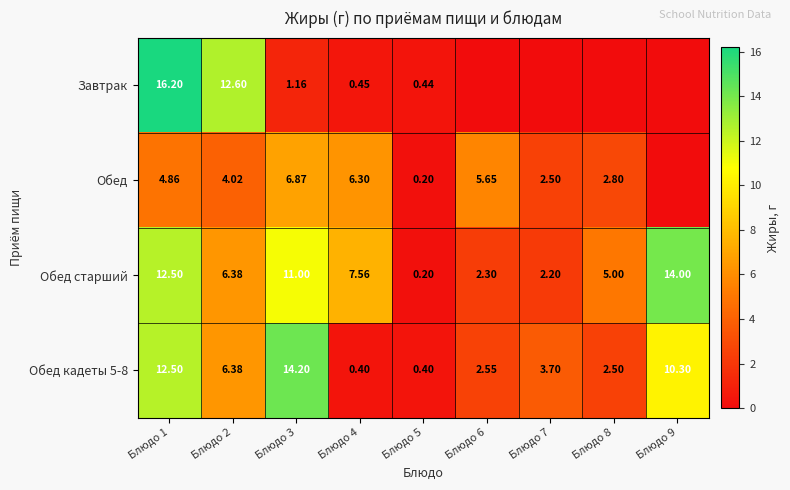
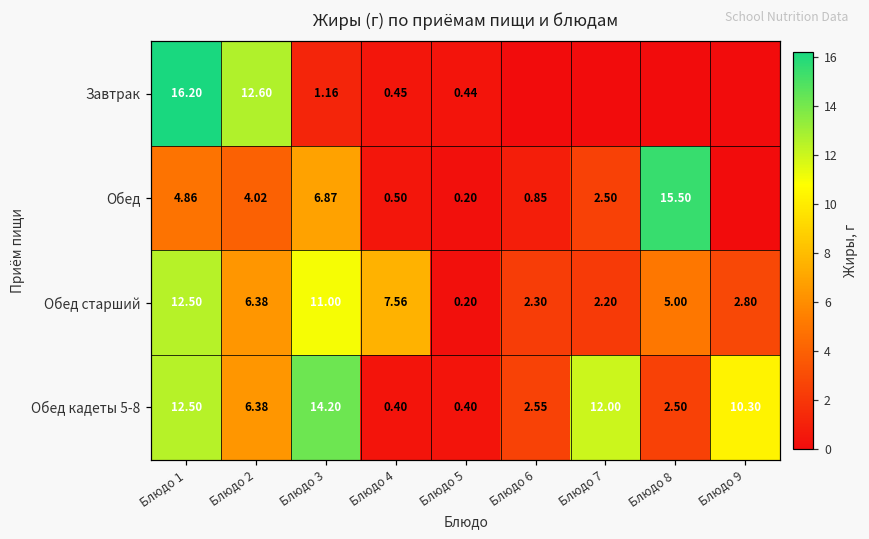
  {
    "Завтрак": {
      "Блюдо 1": 16.20,
      "Блюдо 2": 12.60,
      "Блюдо 3": 1.16,
      "Блюдо 4": 0.45,
      "Блюдо 5": 0.44
    },
    "Обед": {
      "Блюдо 1": 4.86,
      "Блюдо 2": 4.02,
      "Блюдо 3": 6.87,
-     "Блюдо 4": 6.30,
+     "Блюдо 4": 0.50,
      "Блюдо 5": 0.20,
-     "Блюдо 6": 5.65,
+     "Блюдо 6": 0.85,
      "Блюдо 7": 2.50,
-     "Блюдо 8": 2.80
+     "Блюдо 8": 15.50
    },
    "Обед старший": {
      "Блюдо 1": 12.50,
      "Блюдо 2": 6.38,
      "Блюдо 3": 11.00,
      "Блюдо 4": 7.56,
      "Блюдо 5": 0.20,
      "Блюдо 6": 2.30,
      "Блюдо 7": 2.20,
      "Блюдо 8": 5.00,
-     "Блюдо 9": 14.00
+     "Блюдо 9": 2.80
    },
    "Обед кадеты 5-8": {
      "Блюдо 1": 12.50,
      "Блюдо 2": 6.38,
      "Блюдо 3": 14.20,
      "Блюдо 4": 0.40,
      "Блюдо 5": 0.40,
      "Блюдо 6": 2.55,
-     "Блюдо 7": 3.70,
+     "Блюдо 7": 12.00,
      "Блюдо 8": 2.50,
      "Блюдо 9": 10.30
    }
  }
